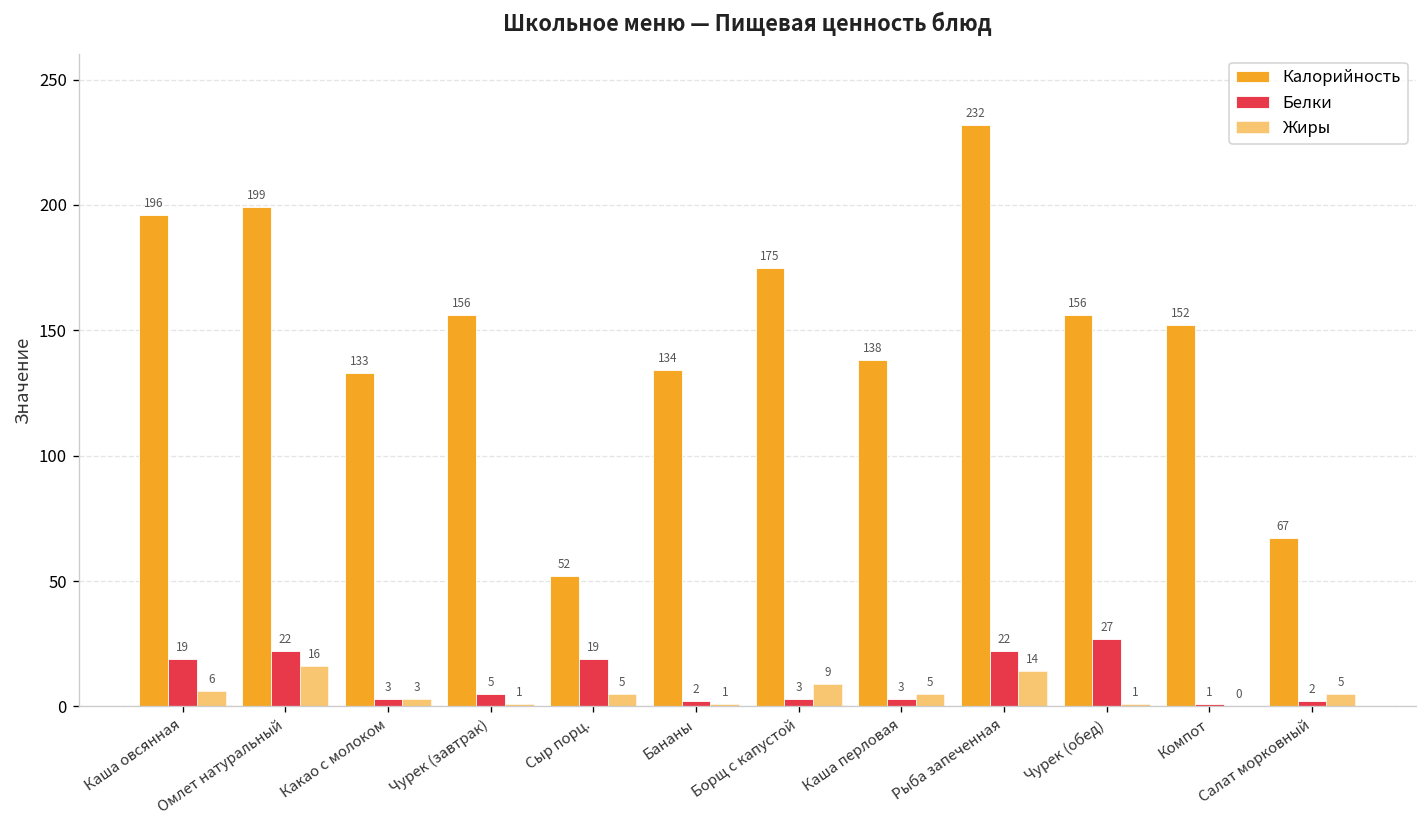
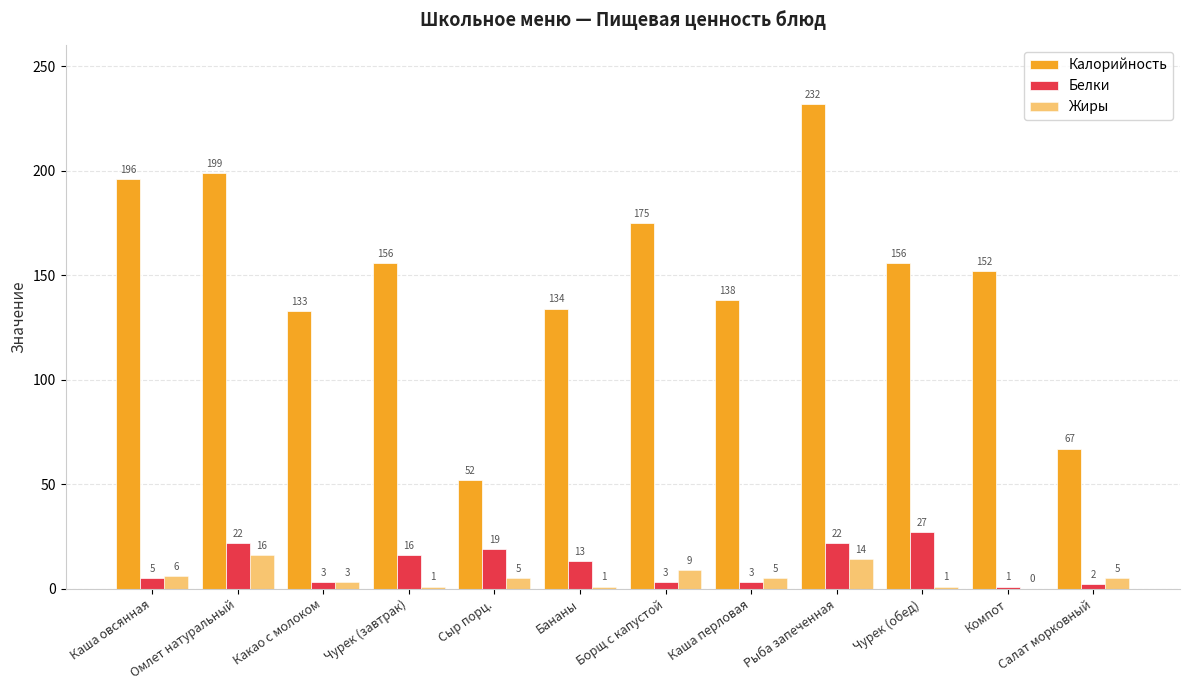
  {
    "Белки": {
-     "Каша овсянная": 19,
+     "Каша овсянная": 5,
      "Омлет натуральный": 22,
      "Какао с молоком": 3,
-     "Чурек (завтрак)": 5,
+     "Чурек (завтрак)": 16,
      "Сыр порц.": 19,
-     "Бананы": 2,
+     "Бананы": 13,
      "Борщ с капустой": 3,
      "Каша перловая": 3,
      "Рыба запеченная": 22,
      "Чурек (обед)": 27,
      "Компот": 1,
      "Салат морковный": 2
    }
  }
